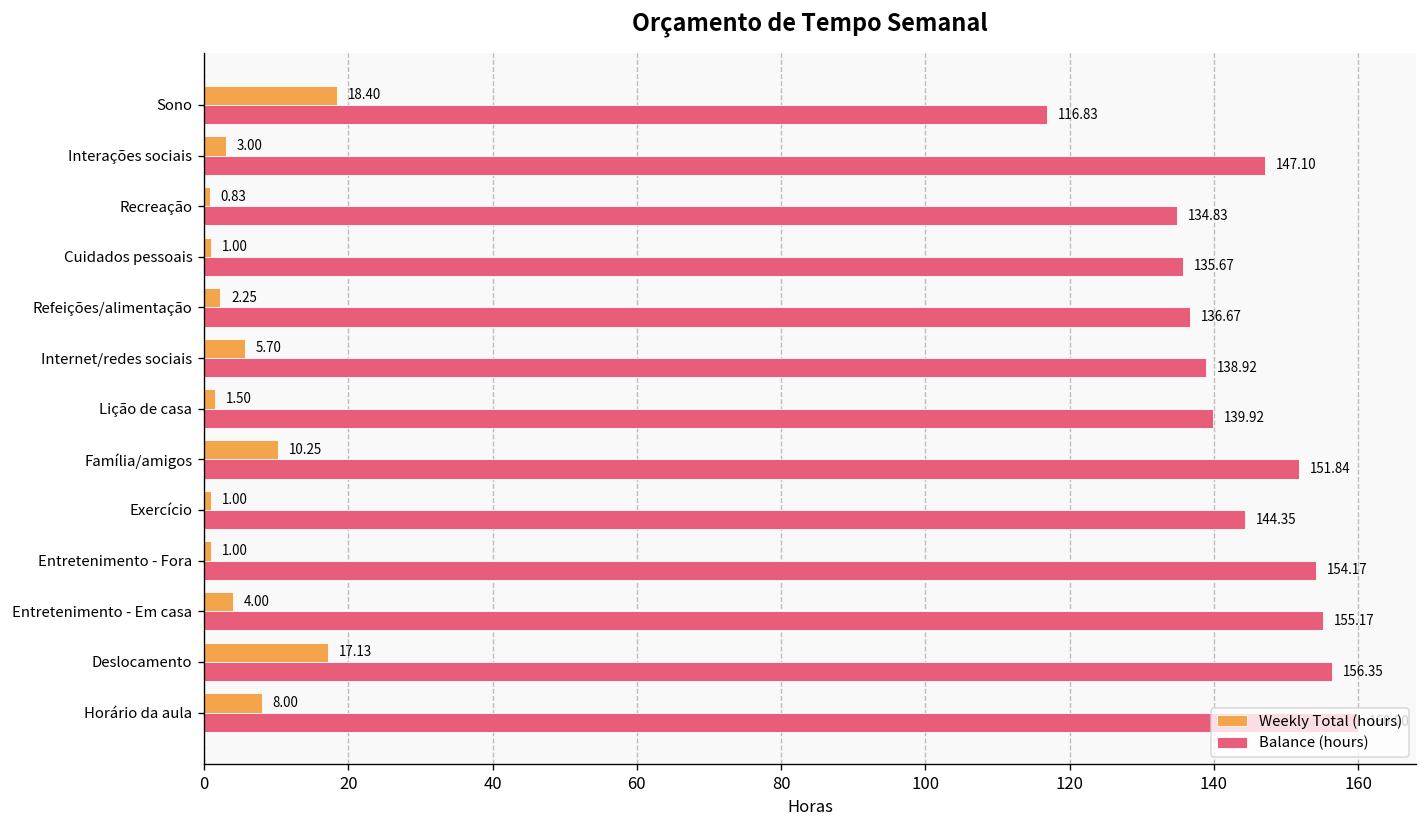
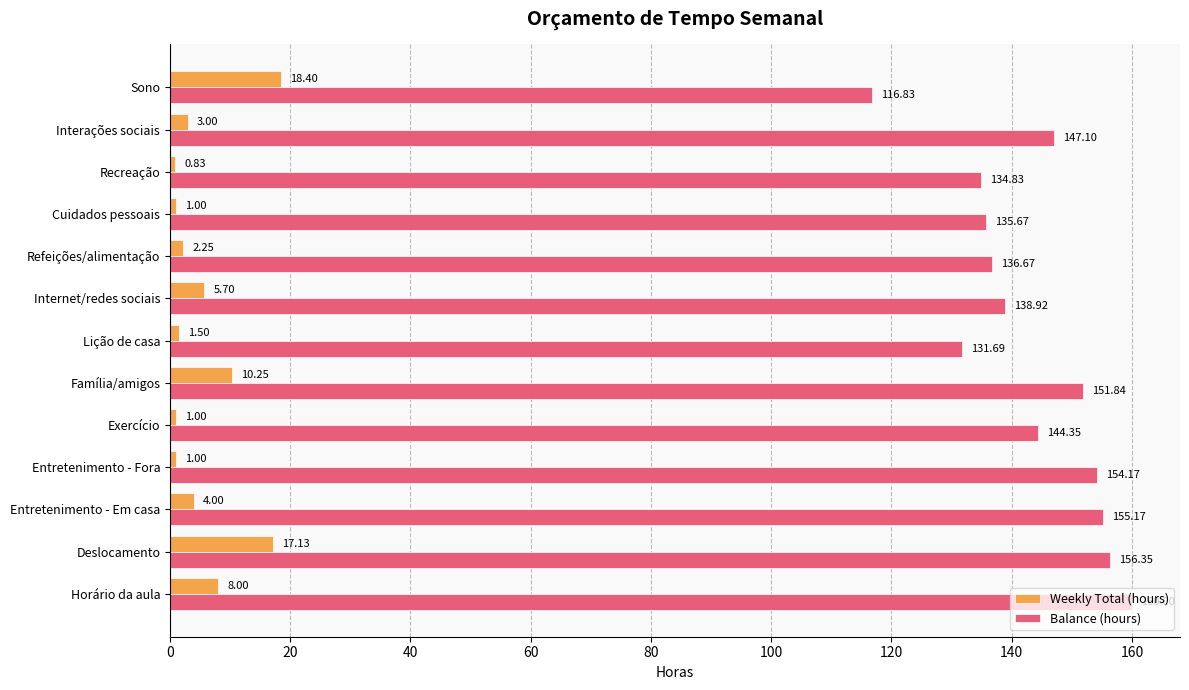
  {
    "Weekly Total (hours)": {
      "Sono": 18.40,
      "Interações sociais": 3.00,
      "Recreação": 0.83,
      "Cuidados pessoais": 1.00,
      "Refeições/alimentação": 2.25,
      "Internet/redes sociais": 5.70,
      "Lição de casa": 1.50,
      "Família/amigos": 10.25,
      "Exercício": 1.00,
      "Entretenimento - Fora": 1.00,
      "Entretenimento - Em casa": 4.00,
      "Deslocamento": 17.13,
      "Horário da aula": 8.00
    },
    "Balance (hours)": {
      "Sono": 116.83,
      "Interações sociais": 147.10,
      "Recreação": 134.83,
      "Cuidados pessoais": 135.67,
      "Refeições/alimentação": 136.67,
      "Internet/redes sociais": 138.92,
-     "Lição de casa": 139.92,
+     "Lição de casa": 131.69,
      "Família/amigos": 151.84,
      "Exercício": 144.35,
      "Entretenimento - Fora": 154.17,
      "Entretenimento - Em casa": 155.17,
      "Deslocamento": 156.35
    }
  }
